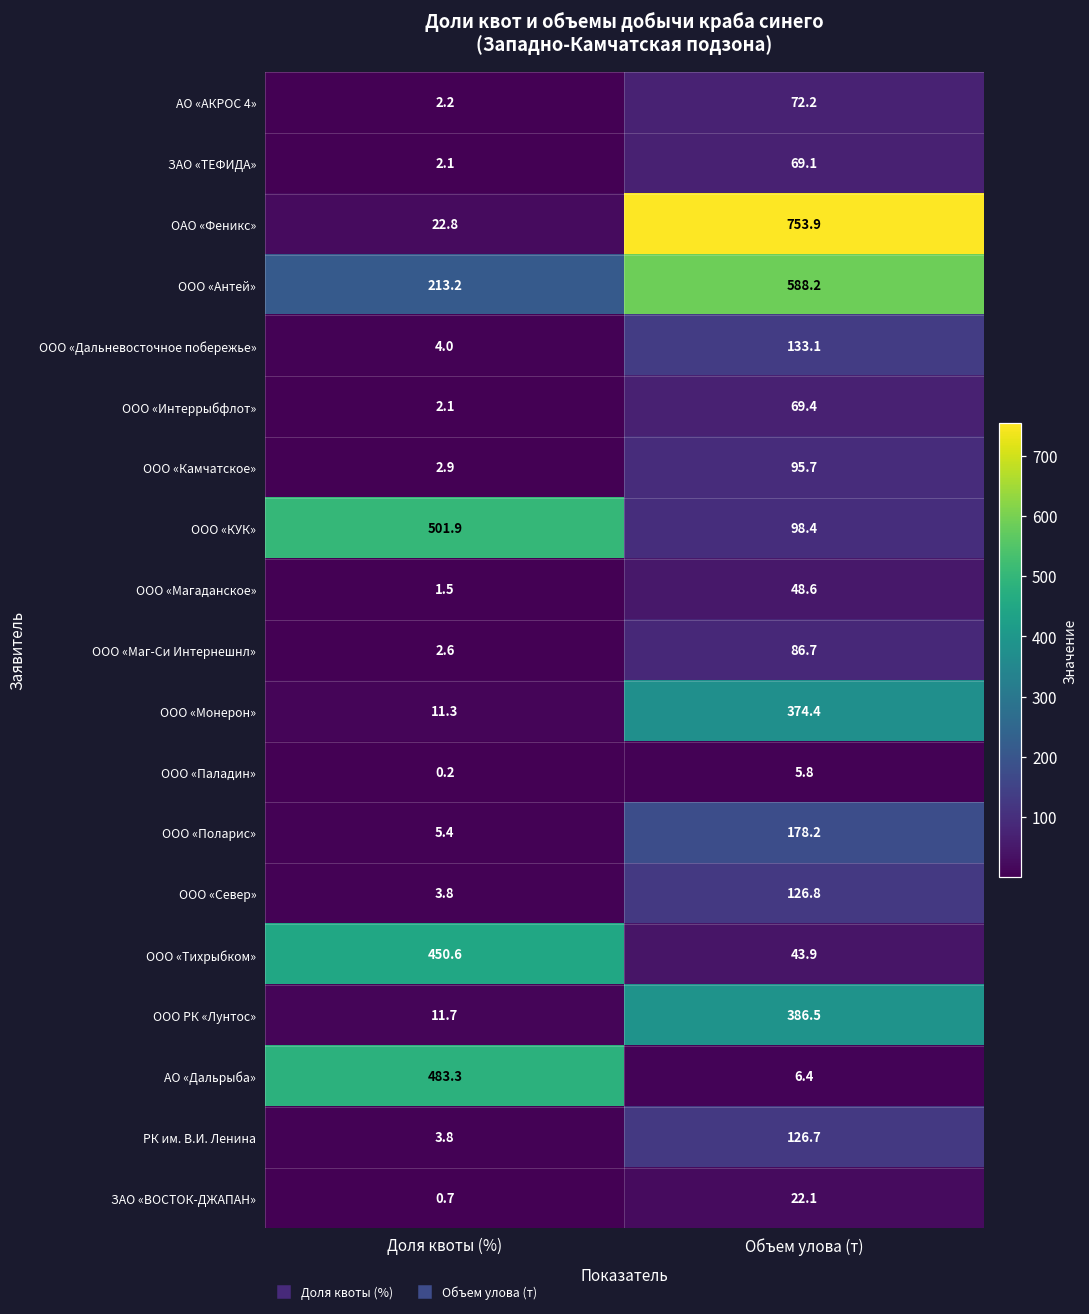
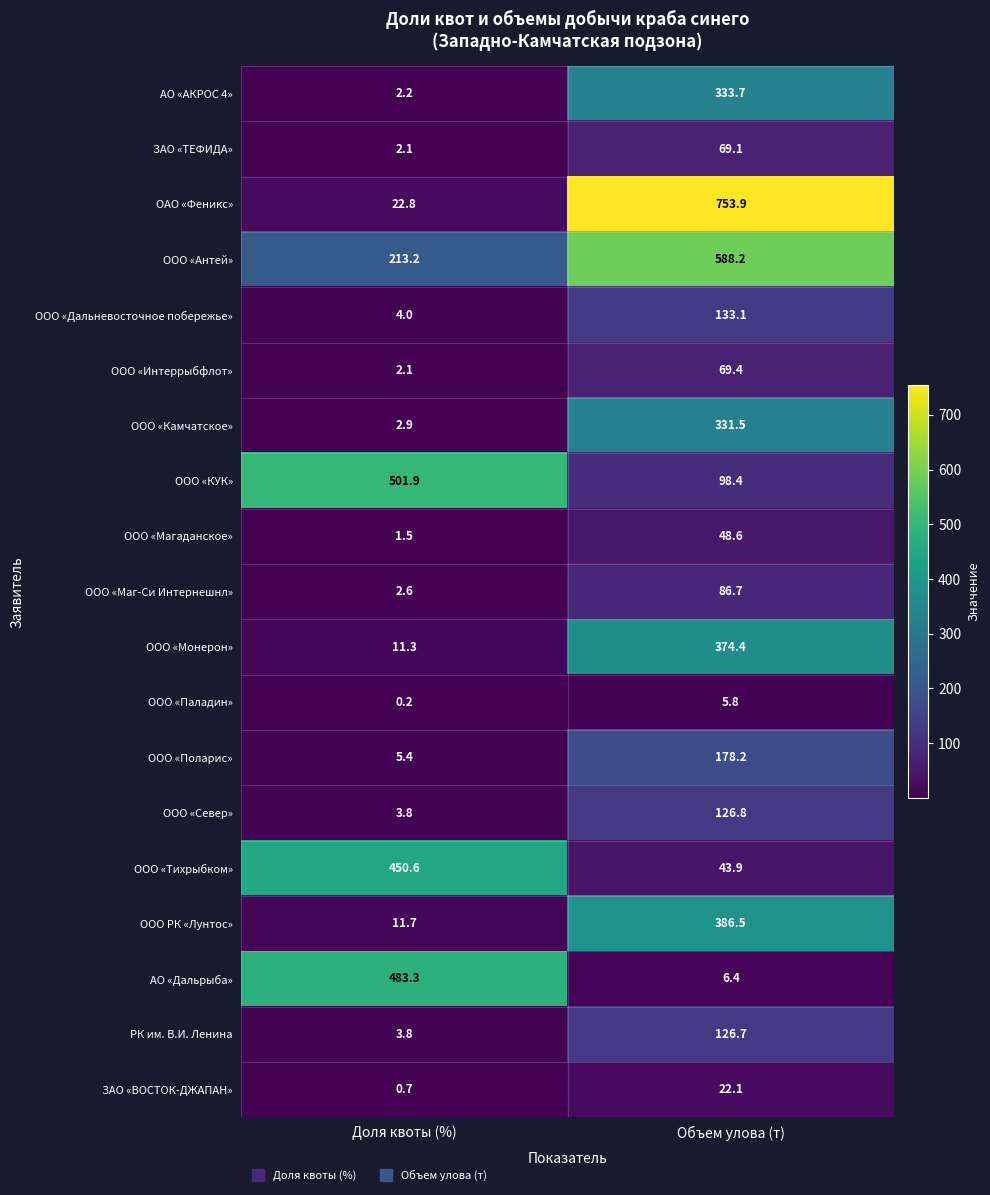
  {
    "АО «АКРОС 4»": {
      "Доля квоты (%)": 2.2,
-     "Объем улова (т)": 72.2
+     "Объем улова (т)": 333.7
    },
    "ЗАО «ТЕФИДА»": {
      "Доля квоты (%)": 2.1,
      "Объем улова (т)": 69.1
    },
    "ОАО «Феникс»": {
      "Доля квоты (%)": 22.8,
      "Объем улова (т)": 753.9
    },
    "ООО «Антей»": {
      "Доля квоты (%)": 213.2,
      "Объем улова (т)": 588.2
    },
    "ООО «Дальневосточное побережье»": {
      "Доля квоты (%)": 4.0,
      "Объем улова (т)": 133.1
    },
    "ООО «Интеррыбфлот»": {
      "Доля квоты (%)": 2.1,
      "Объем улова (т)": 69.4
    },
    "ООО «Камчатское»": {
      "Доля квоты (%)": 2.9,
-     "Объем улова (т)": 95.7
+     "Объем улова (т)": 331.5
    },
    "ООО «КУК»": {
      "Доля квоты (%)": 501.9,
      "Объем улова (т)": 98.4
    },
    "ООО «Магаданское»": {
      "Доля квоты (%)": 1.5,
      "Объем улова (т)": 48.6
    },
    "ООО «Маг-Си Интернешнл»": {
      "Доля квоты (%)": 2.6,
      "Объем улова (т)": 86.7
    },
    "ООО «Монерон»": {
      "Доля квоты (%)": 11.3,
      "Объем улова (т)": 374.4
    },
    "ООО «Паладин»": {
      "Доля квоты (%)": 0.2,
      "Объем улова (т)": 5.8
    },
    "ООО «Поларис»": {
      "Доля квоты (%)": 5.4,
      "Объем улова (т)": 178.2
    },
    "ООО «Север»": {
      "Доля квоты (%)": 3.8,
      "Объем улова (т)": 126.8
    },
    "ООО «Тихрыбком»": {
      "Доля квоты (%)": 450.6,
      "Объем улова (т)": 43.9
    },
    "ООО РК «Лунтос»": {
      "Доля квоты (%)": 11.7,
      "Объем улова (т)": 386.5
    },
    "АО «Дальрыба»": {
      "Доля квоты (%)": 483.3,
      "Объем улова (т)": 6.4
    },
    "РК им. В.И. Ленина": {
      "Доля квоты (%)": 3.8,
      "Объем улова (т)": 126.7
    },
    "ЗАО «ВОСТОК-ДЖАПАН»": {
      "Доля квоты (%)": 0.7,
      "Объем улова (т)": 22.1
    }
  }
